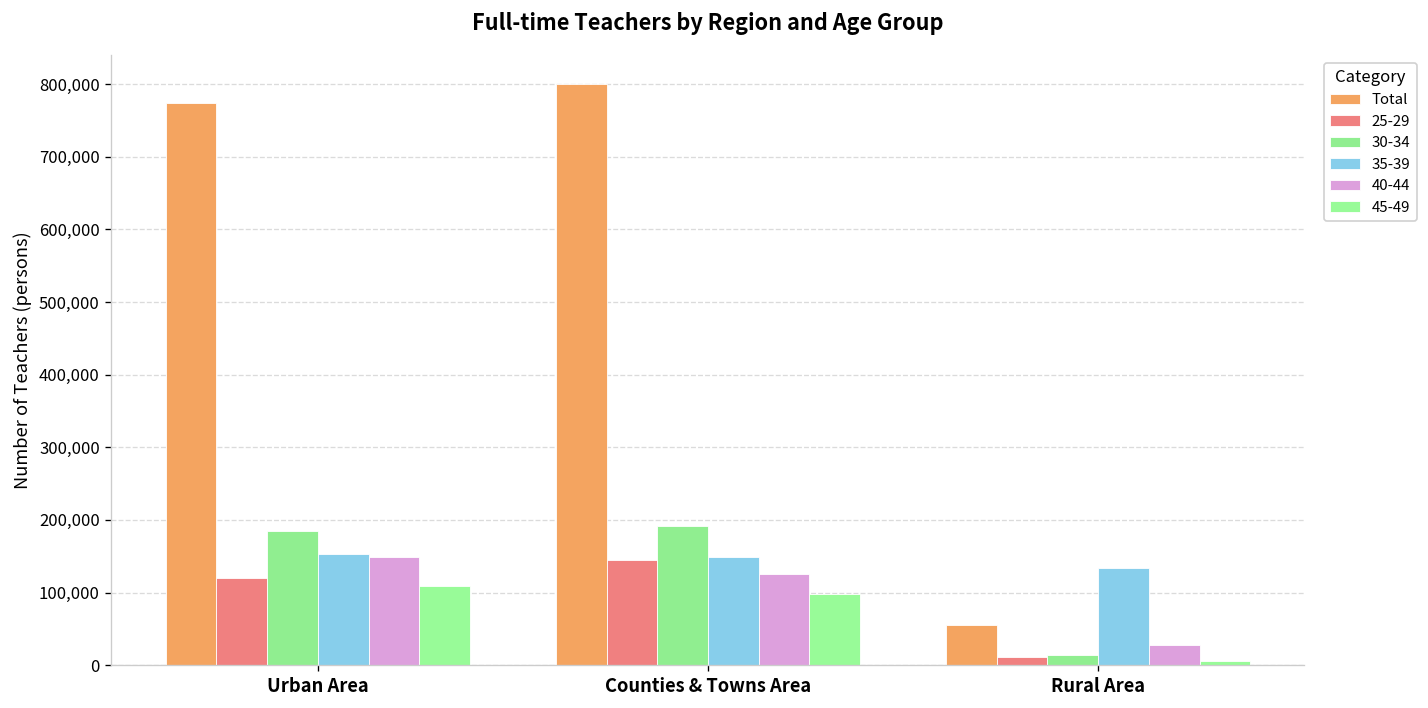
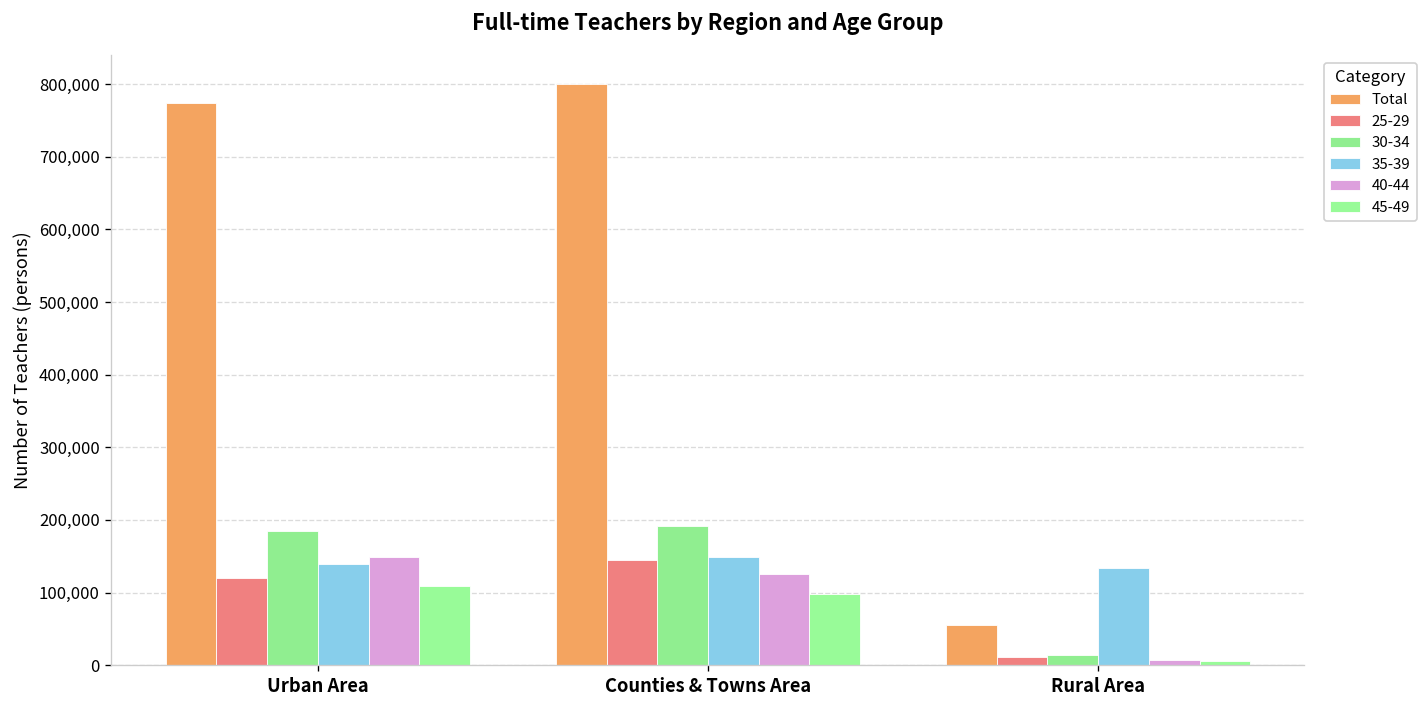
  {
    "35-39": {
-     "Urban Area": "150,000",
+     "Urban Area": "140,000",
      "Counties & Towns Area": "150,000",
      "Rural Area": "130,000"
    },
    "40-44": {
      "Urban Area": "150,000",
      "Counties & Towns Area": "120,000",
-     "Rural Area": "30,000"
+     "Rural Area": "10,000"
    }
  }
